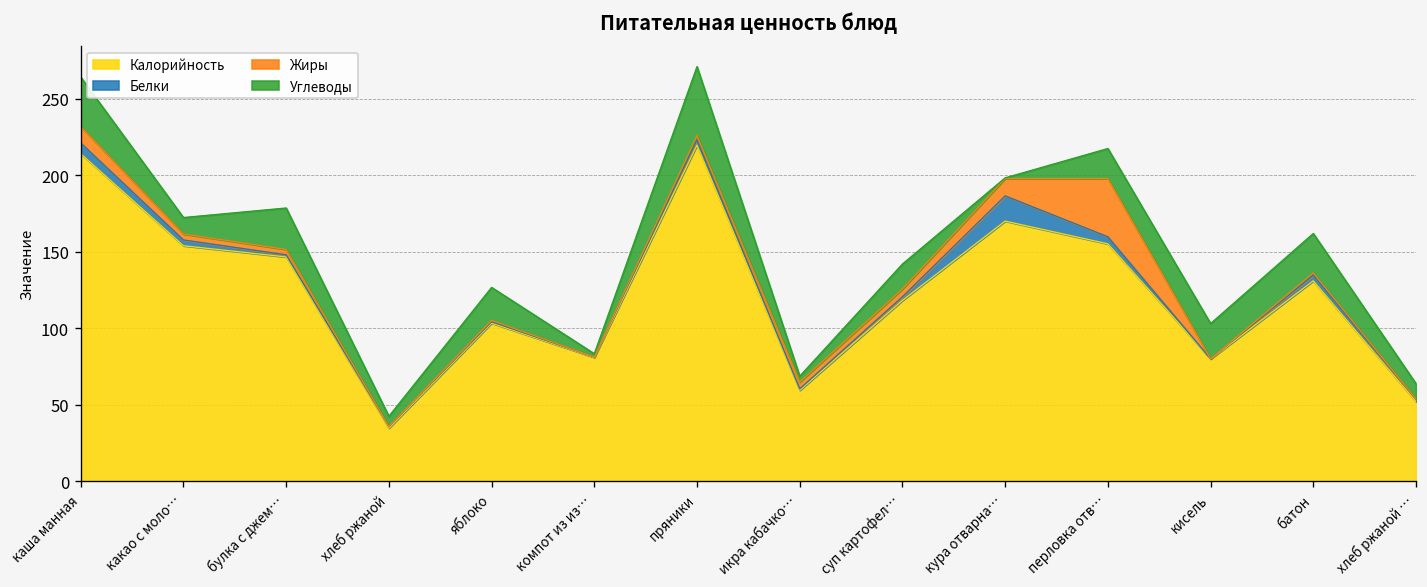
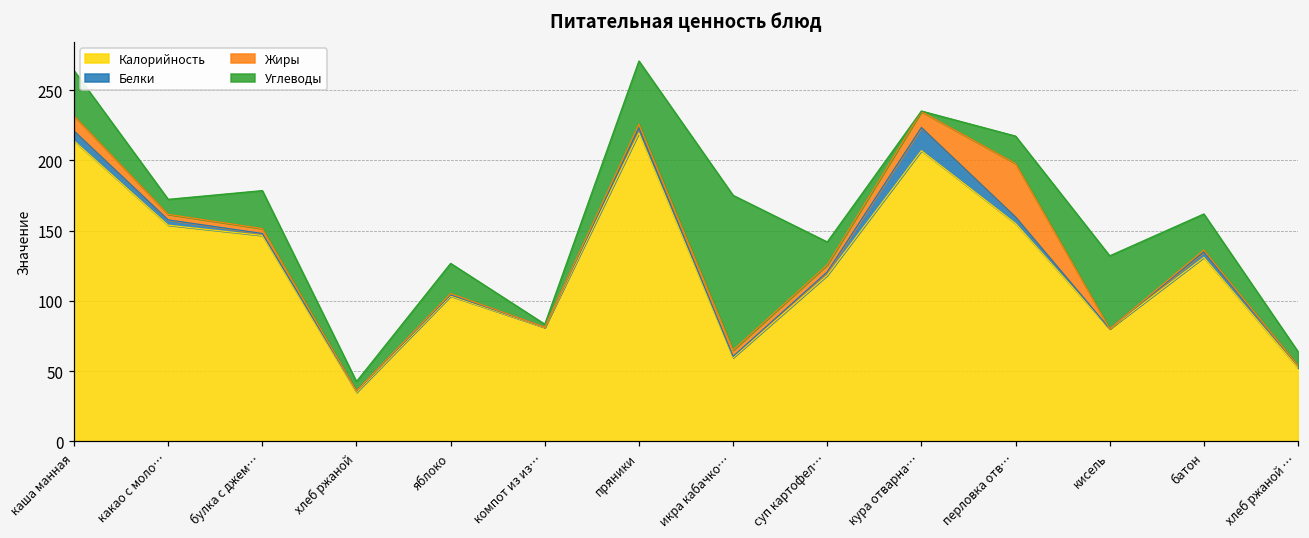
  {
    "Калорийность": {
      "каша манная": 214,
      "какао с моло…": 154,
      "пряники": 220,
      "суп картофел…": 118,
-     "кура отварна…": 170,
+     "кура отварна…": 207,
      "перловка отв…": 155,
      "батон": 131
    },
    "Белки": {
      "каша манная": 7,
      "какао с моло…": 4,
      "пряники": 4,
      "суп картофел…": 2,
      "кура отварна…": 16,
      "перловка отв…": 5
    },
    "Жиры": {
      "каша манная": 11,
      "какао с моло…": 4,
      "булка с джем…": 4,
      "пряники": 3,
      "икра кабачко…": 4,
      "суп картофел…": 5,
      "перловка отв…": 38
    },
    "Углеводы": {
      "каша манная": 32,
      "какао с моло…": 11,
      "булка с джем…": 27,
      "хлеб ржаной": 7,
      "яблоко": 22,
      "компот из из…": 2,
      "пряники": 45,
-     "икра кабачко…": 4,
+     "икра кабачко…": 110,
      "суп картофел…": 16,
      "перловка отв…": 20,
-     "кисель": 23,
+     "кисель": 52,
      "батон": 26,
      "хлеб ржаной …": 10
    }
  }
